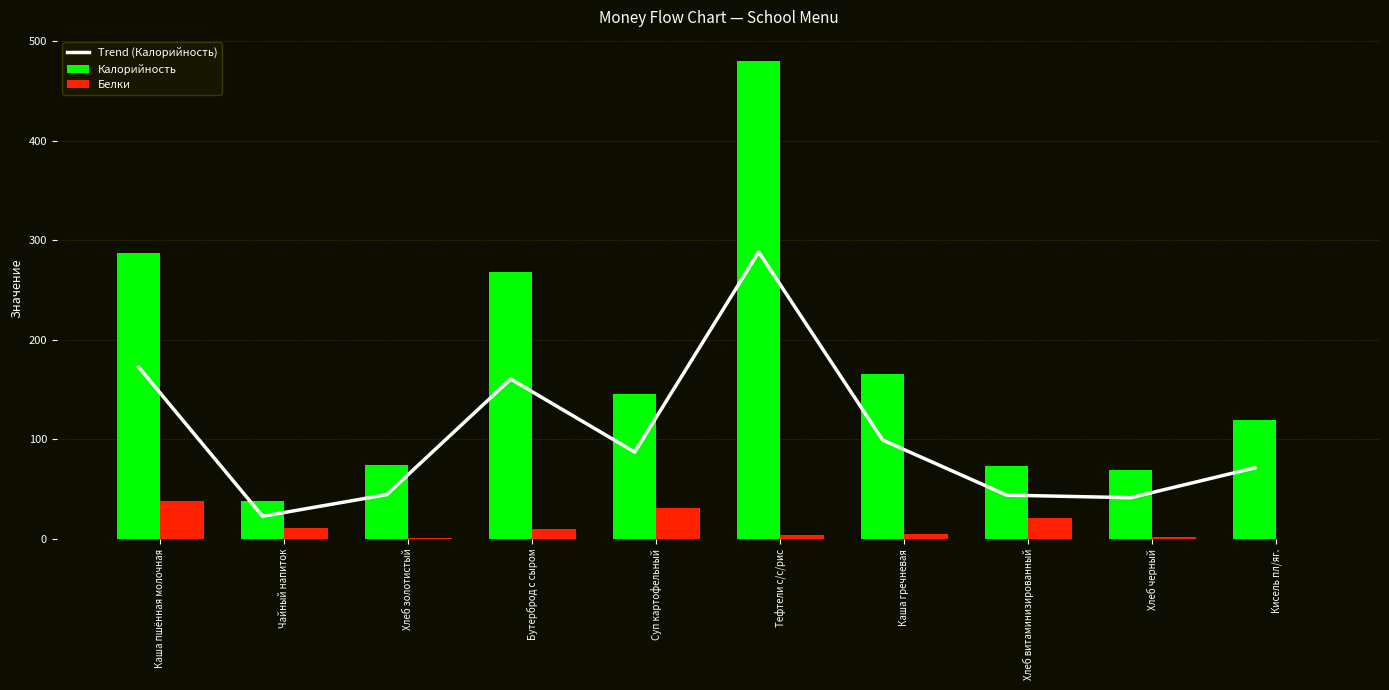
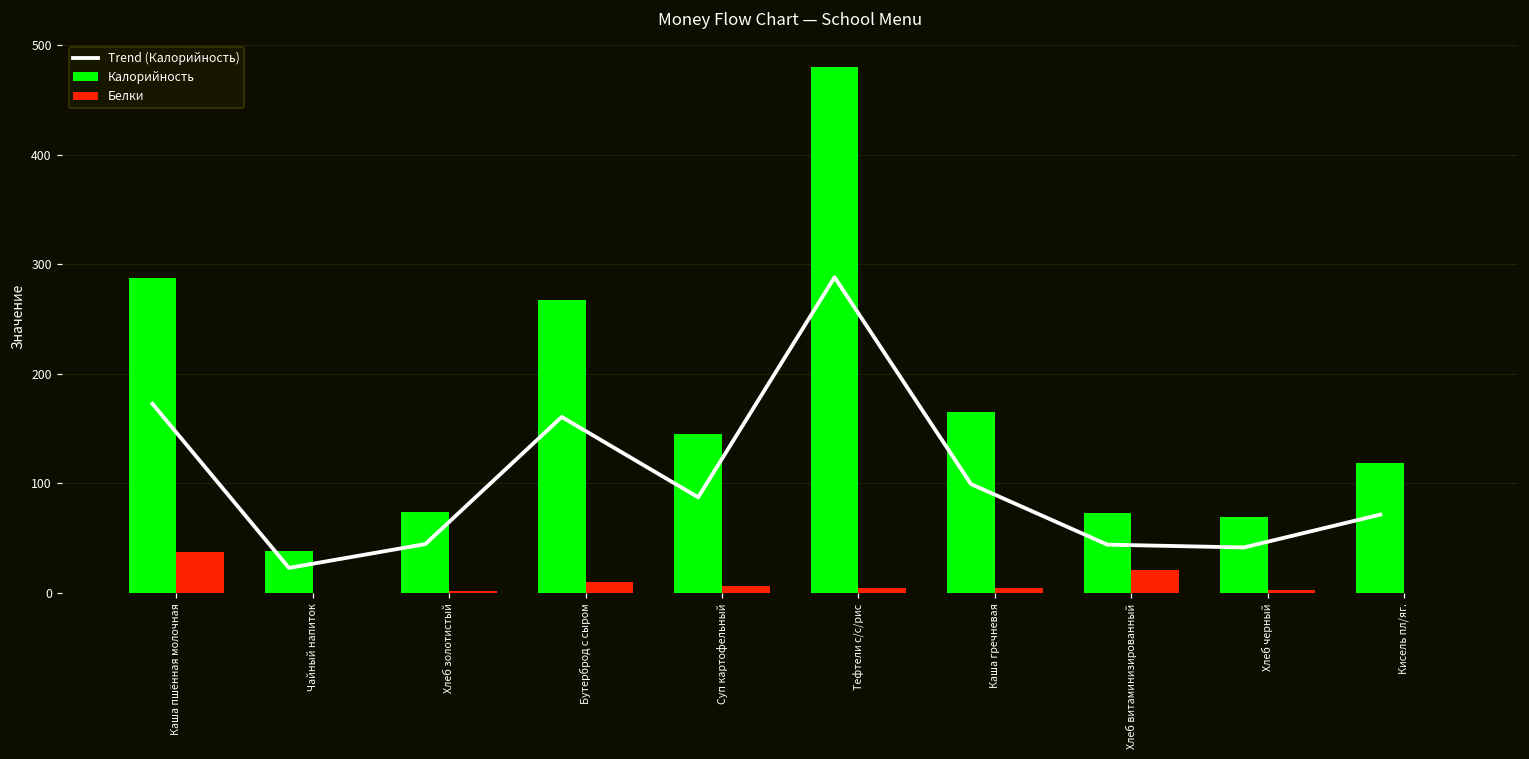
  {
    "Калорийность": {
      "Каша пшённая молочная": 290,
      "Чайный напиток": 40,
      "Хлеб золотистый": 70,
      "Бутерброд с сыром": 270,
      "Суп картофельный": 150,
      "Тефтели с/с/рис": 480,
      "Каша гречневая": 170,
      "Хлеб витаминизированный": 70,
      "Хлеб черный": 70,
      "Кисель пл/яг.": 120
    },
    "Белки": {
      "Каша пшённая молочная": 40,
-     "Чайный напиток": 10,
+     "Чайный напиток": 0,
      "Бутерброд с сыром": 10,
-     "Суп картофельный": 30,
+     "Суп картофельный": 10,
      "Тефтели с/с/рис": 0,
      "Каша гречневая": 0,
      "Хлеб витаминизированный": 20
    }
  }
